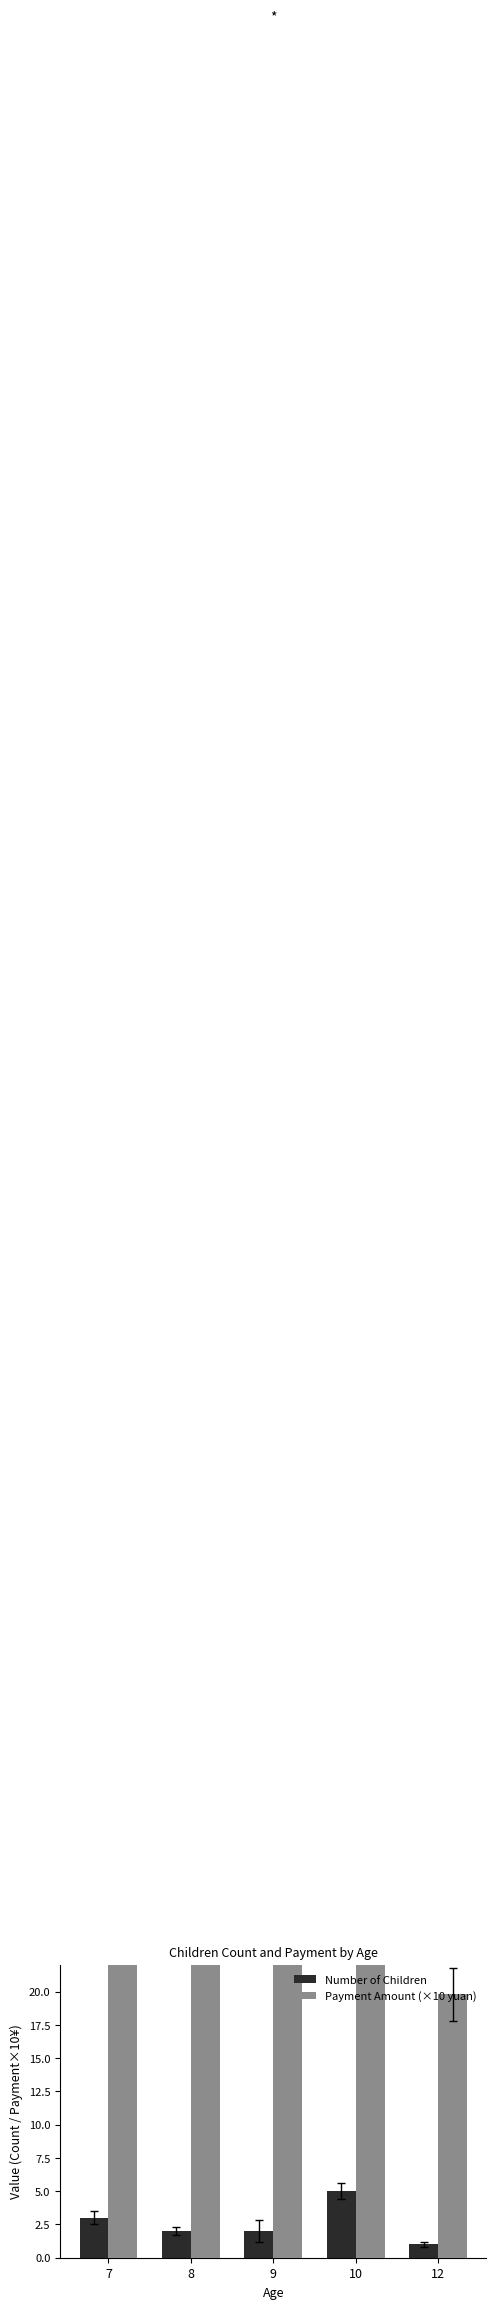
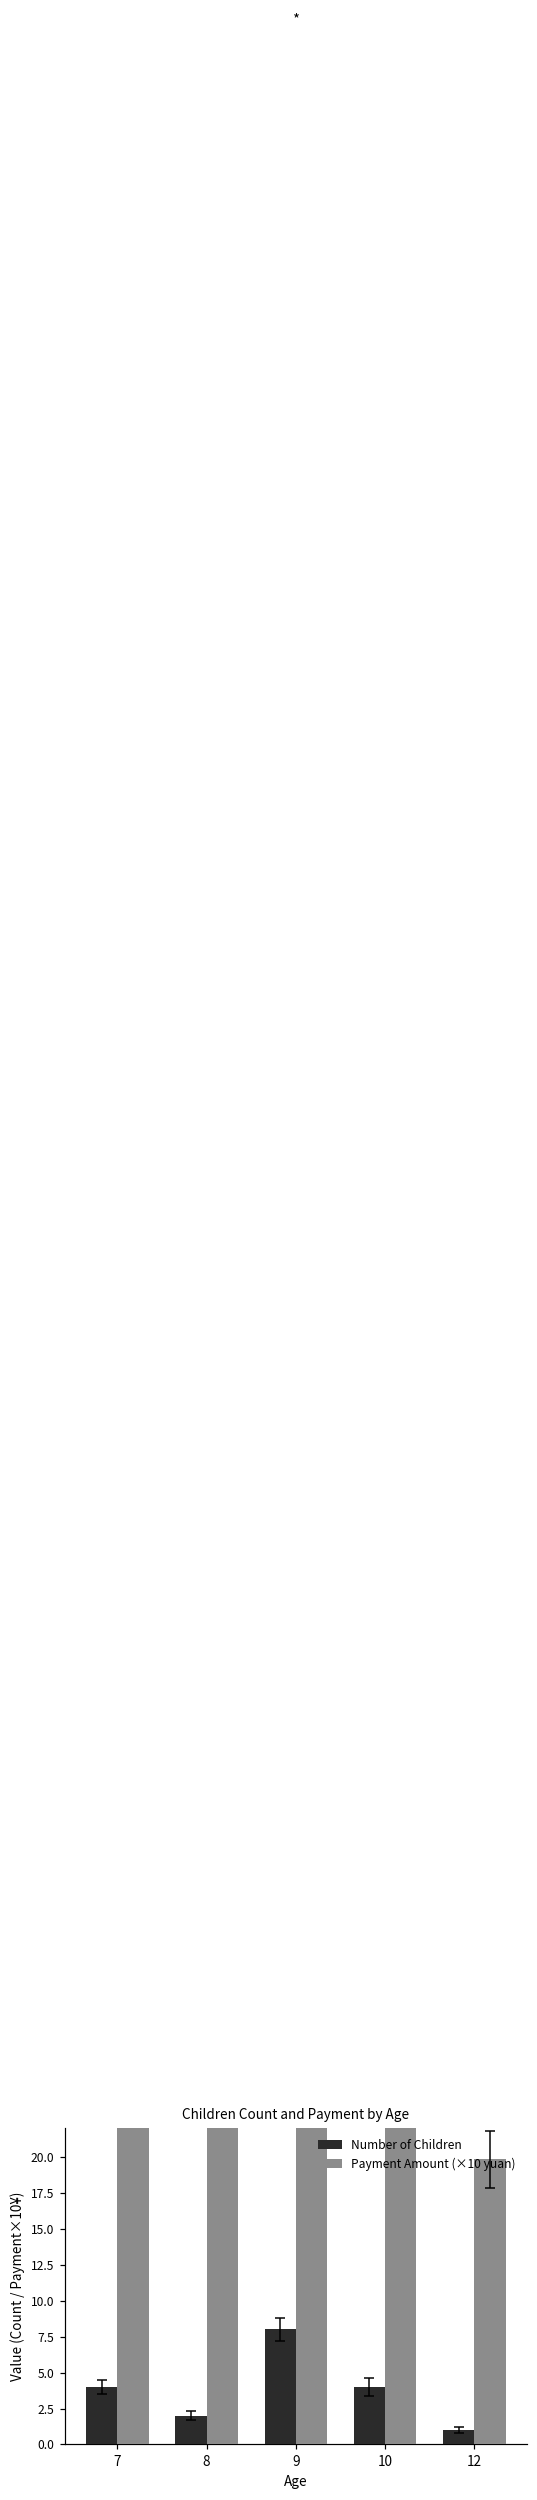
  {
    "Number of Children": {
-     "7": 3,
+     "7": 4,
      "8": 2,
-     "9": 2,
-     "10": 5,
+     "9": 8,
+     "10": 4,
      "12": 1
    },
    "Payment Amount (×10 yuan)": {
      "12": 19.8
    }
  }
